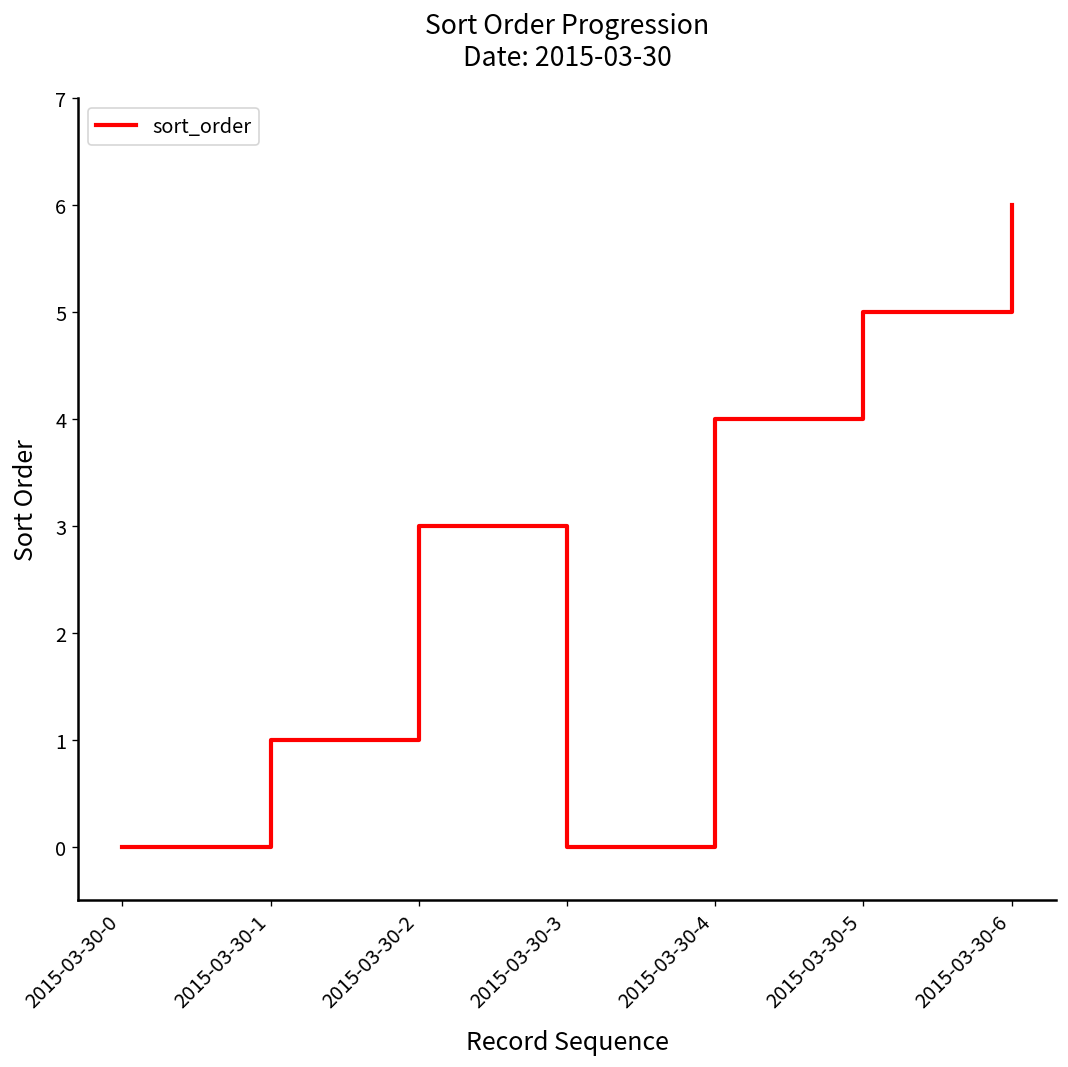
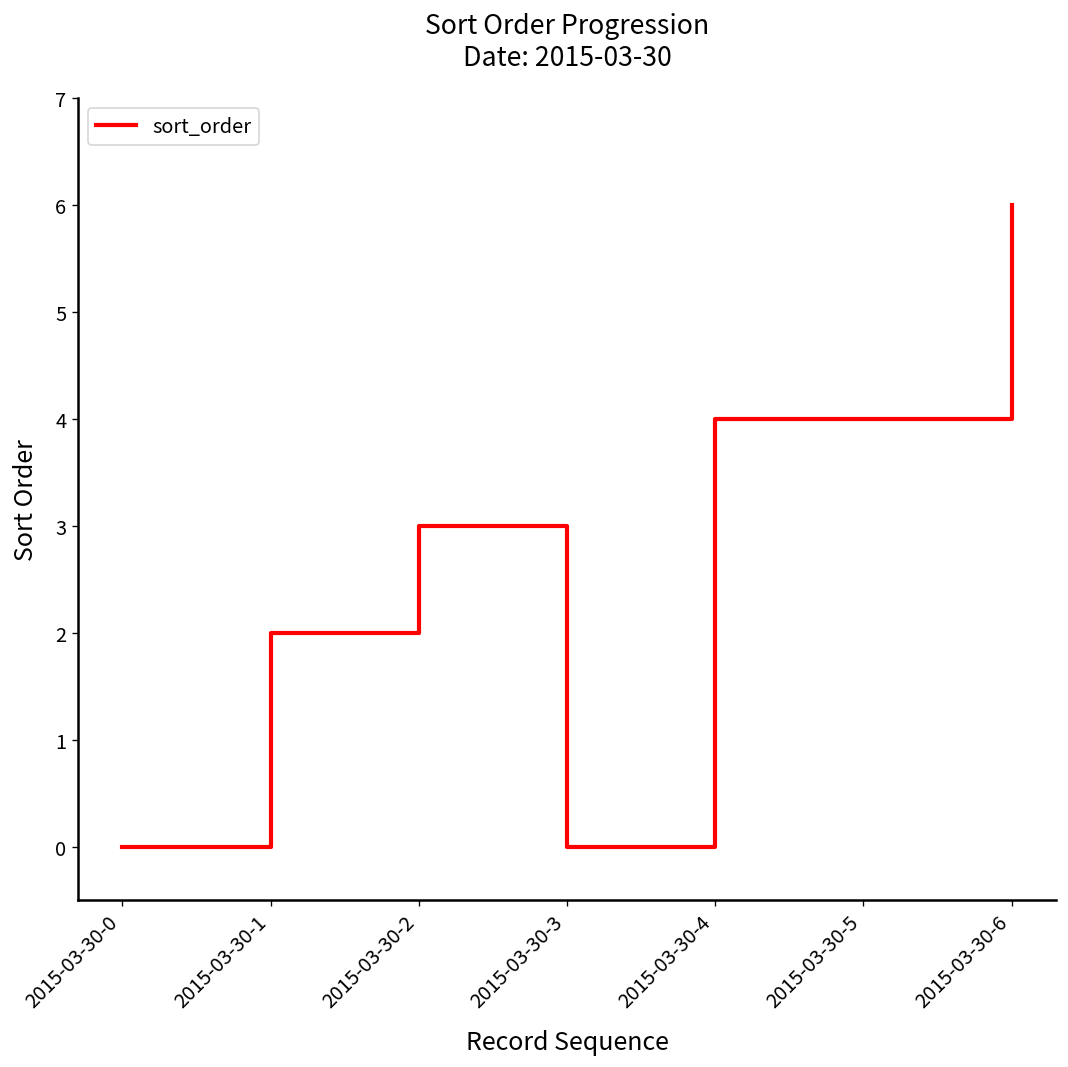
  {
    "2015-03-30-0": 0,
-   "2015-03-30-1": 1,
+   "2015-03-30-1": 2,
    "2015-03-30-2": 3,
    "2015-03-30-3": 0,
    "2015-03-30-4": 4,
-   "2015-03-30-5": 5,
+   "2015-03-30-5": 4,
    "2015-03-30-6": 6
  }
